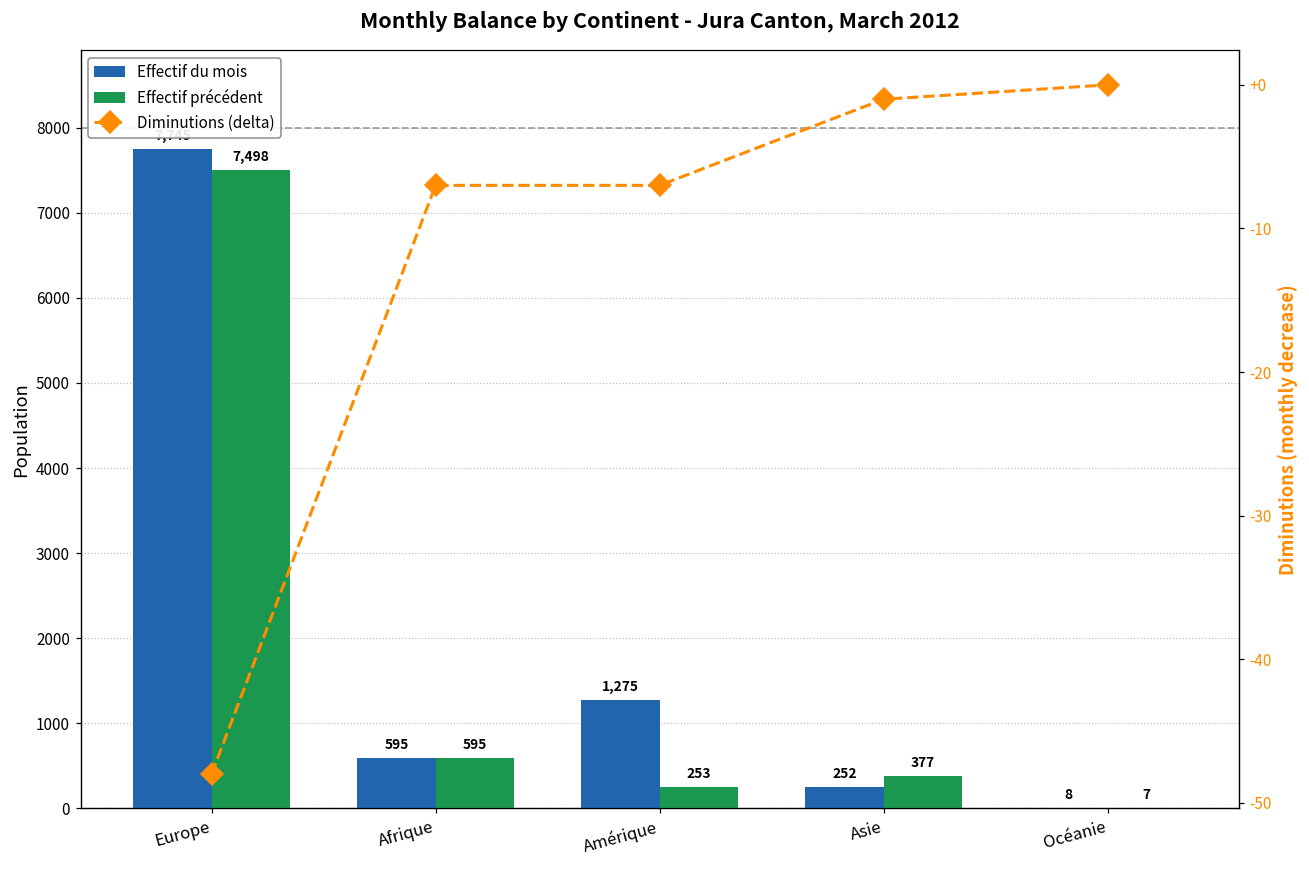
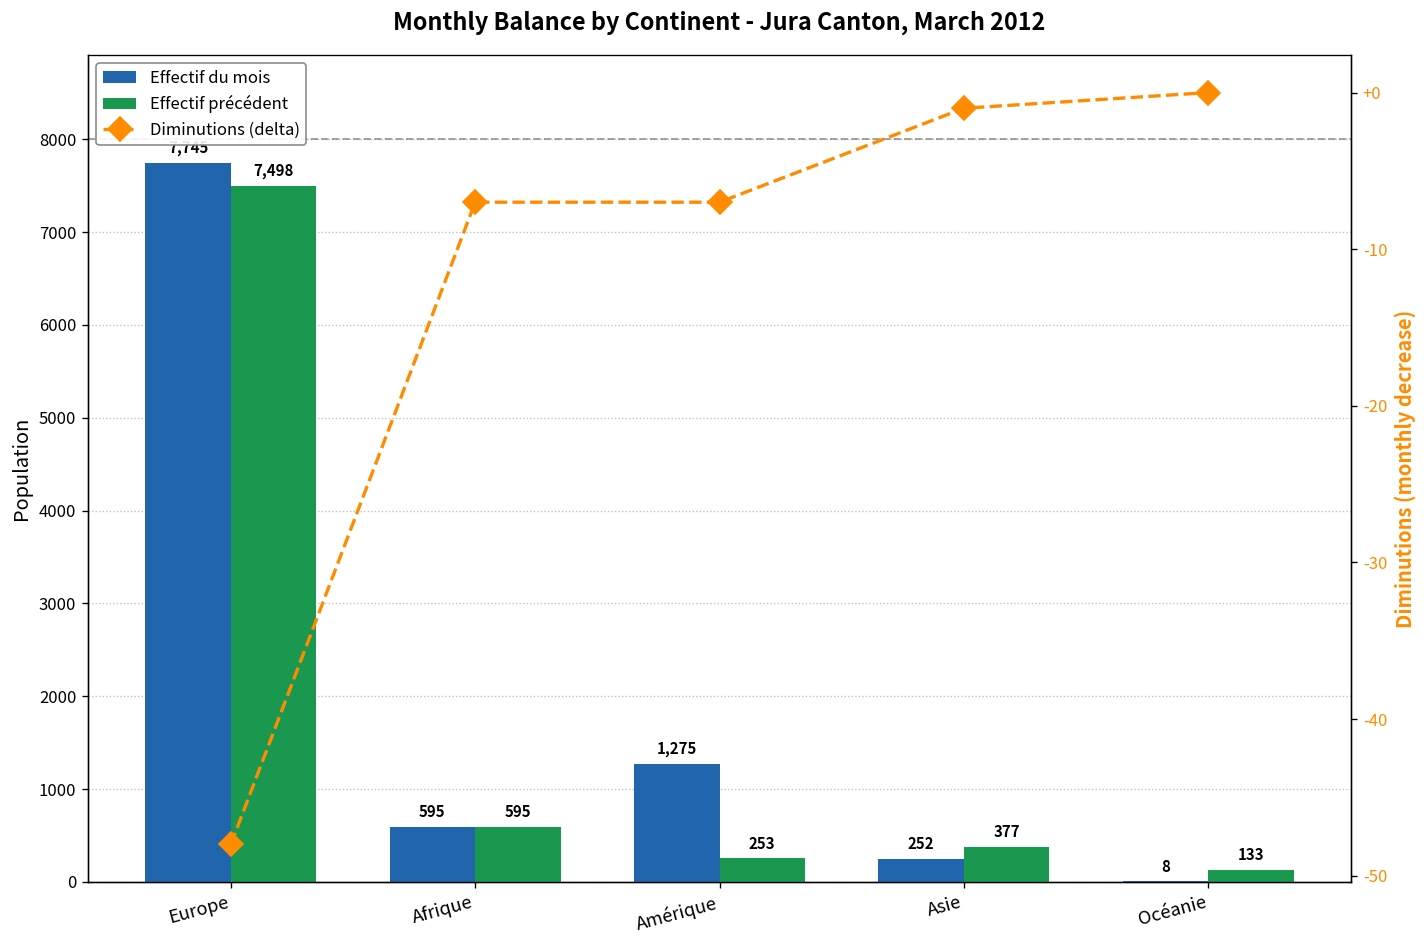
  {
    "Effectif du mois": {
      "Afrique": "595",
      "Amérique": "1,275",
      "Asie": "252",
      "Océanie": "8"
    },
    "Effectif précédent": {
      "Europe": "7,498",
      "Afrique": "595",
      "Amérique": "253",
      "Asie": "377",
-     "Océanie": "7"
+     "Océanie": "133"
    }
  }
